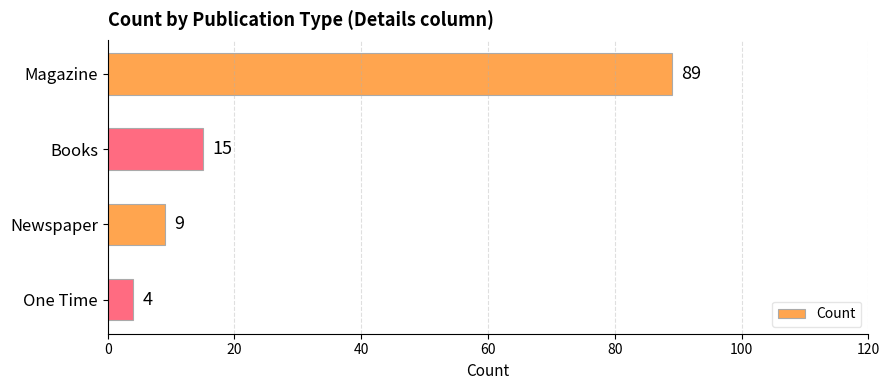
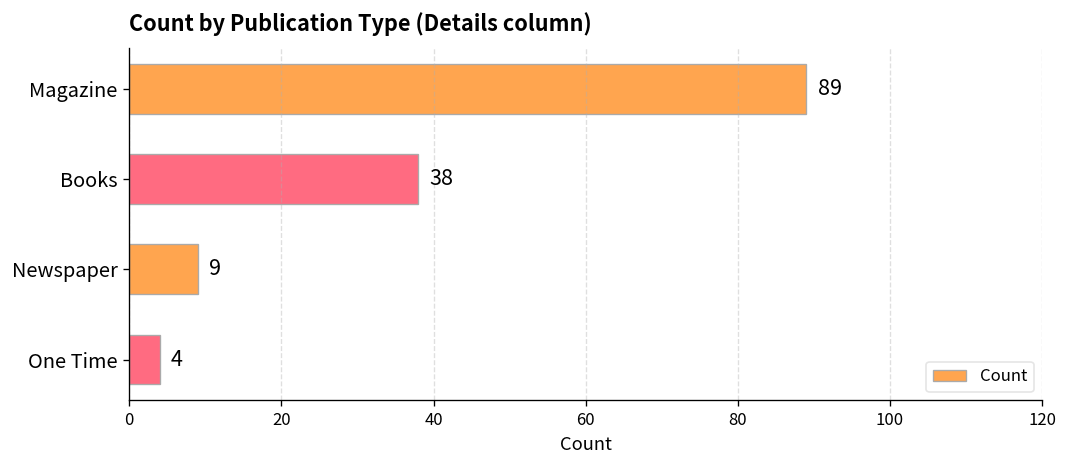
  {
    "Magazine": 89,
-   "Books": 15,
+   "Books": 38,
    "Newspaper": 9,
    "One Time": 4
  }
